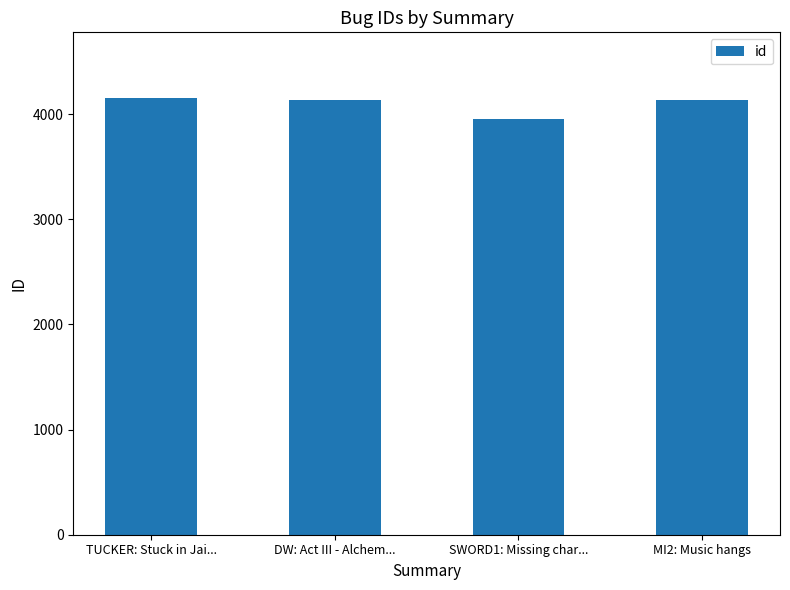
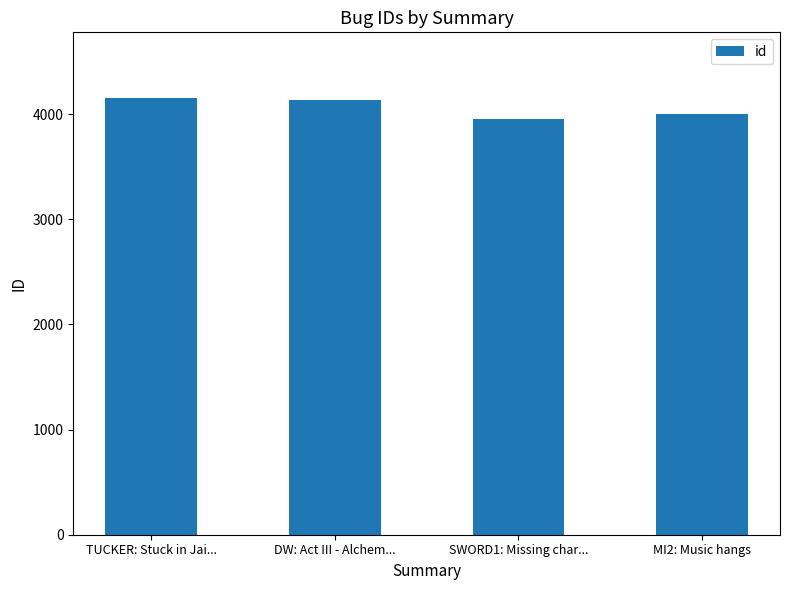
  {
    "TUCKER: Stuck in Jai...": 4160,
    "DW: Act III - Alchem...": 4140,
    "SWORD1: Missing char...": 3950,
-   "MI2: Music hangs": 4130
+   "MI2: Music hangs": 4010
  }
